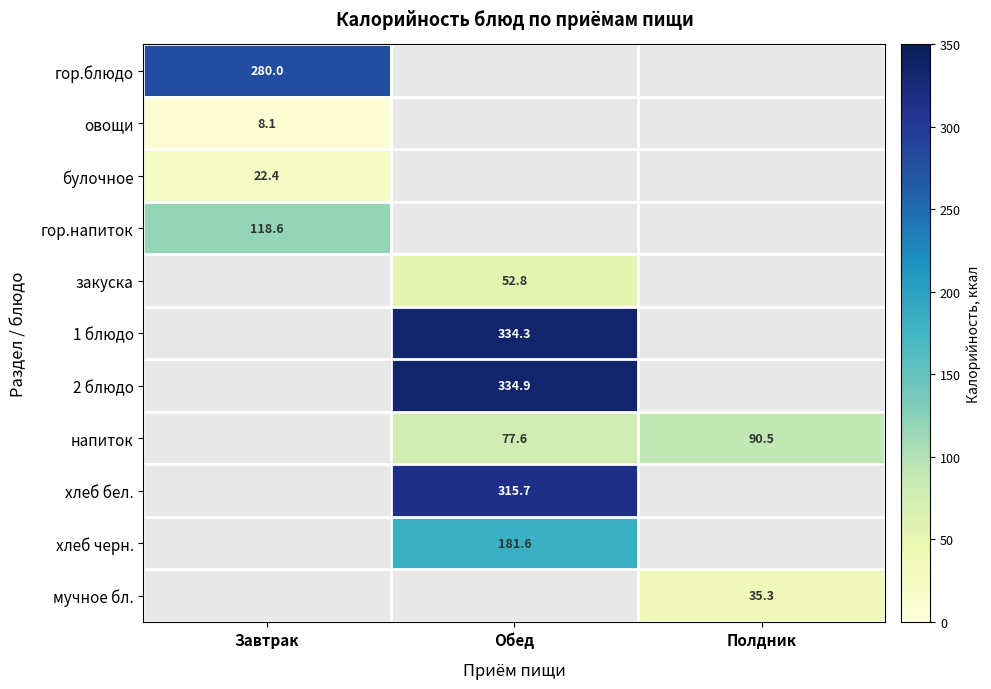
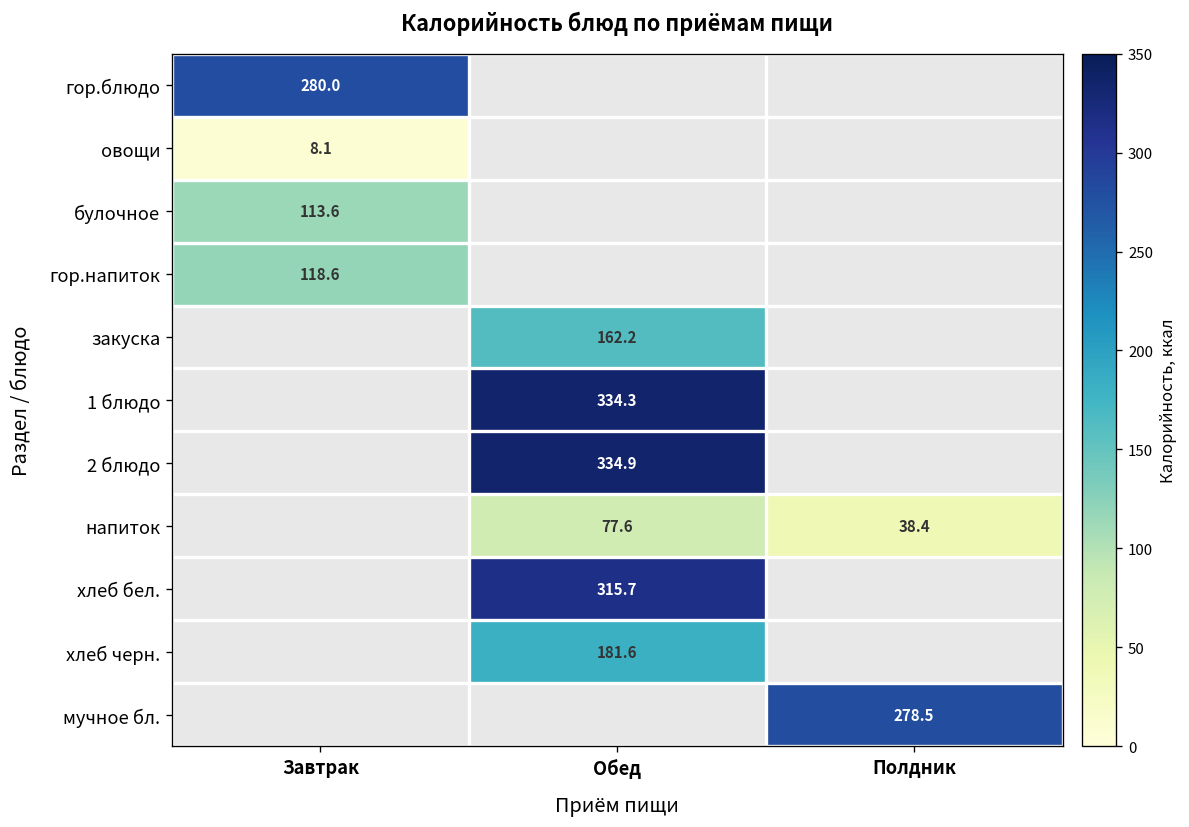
  {
    "гор.блюдо": {
      "Завтрак": 280.0
    },
    "овощи": {
      "Завтрак": 8.1
    },
    "булочное": {
-     "Завтрак": 22.4
+     "Завтрак": 113.6
    },
    "гор.напиток": {
      "Завтрак": 118.6
    },
    "закуска": {
-     "Обед": 52.8
+     "Обед": 162.2
    },
    "1 блюдо": {
      "Обед": 334.3
    },
    "2 блюдо": {
      "Обед": 334.9
    },
    "напиток": {
      "Обед": 77.6,
-     "Полдник": 90.5
+     "Полдник": 38.4
    },
    "хлеб бел.": {
      "Обед": 315.7
    },
    "хлеб черн.": {
      "Обед": 181.6
    },
    "мучное бл.": {
-     "Полдник": 35.3
+     "Полдник": 278.5
    }
  }
